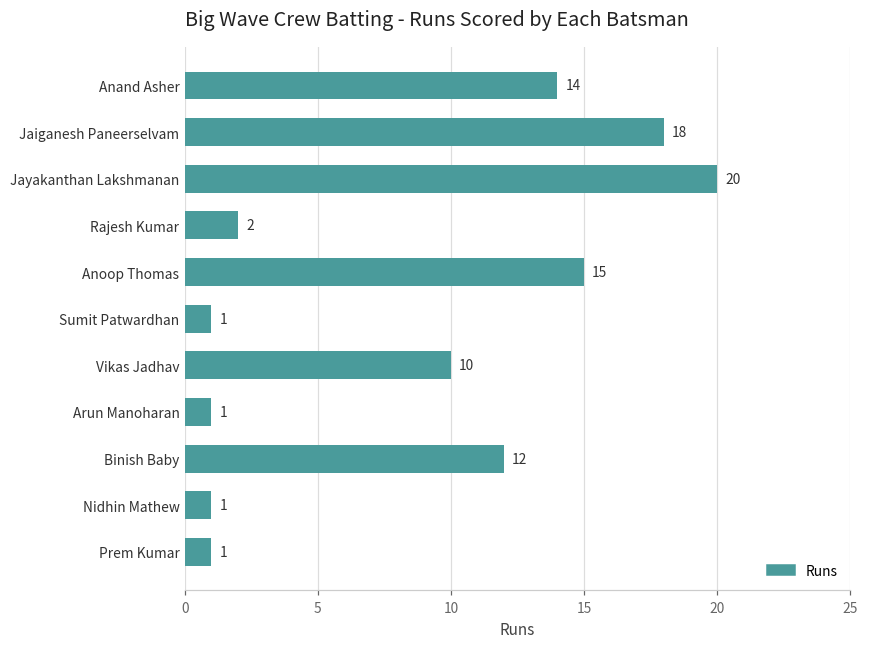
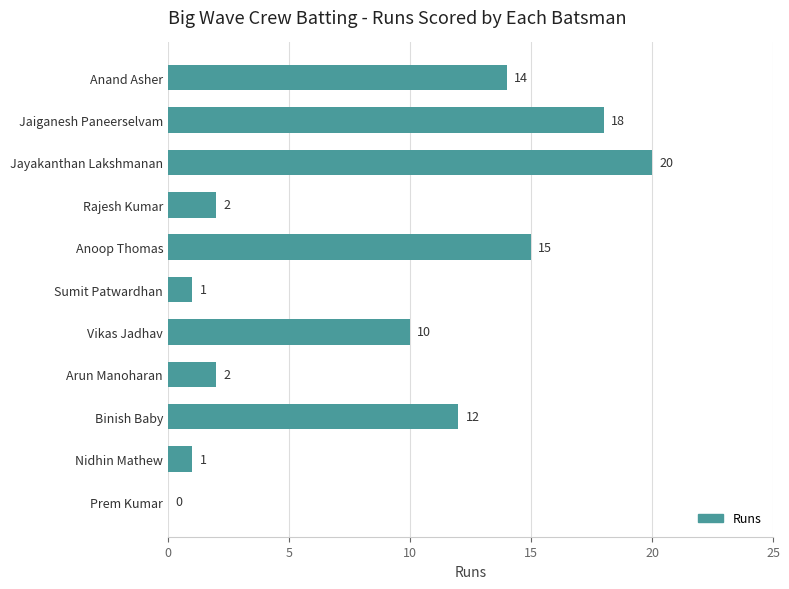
  {
    "Anand Asher": 14,
    "Jaiganesh Paneerselvam": 18,
    "Jayakanthan Lakshmanan": 20,
    "Rajesh Kumar": 2,
    "Anoop Thomas": 15,
    "Sumit Patwardhan": 1,
    "Vikas Jadhav": 10,
-   "Arun Manoharan": 1,
+   "Arun Manoharan": 2,
    "Binish Baby": 12,
    "Nidhin Mathew": 1,
-   "Prem Kumar": 1
+   "Prem Kumar": 0
  }
